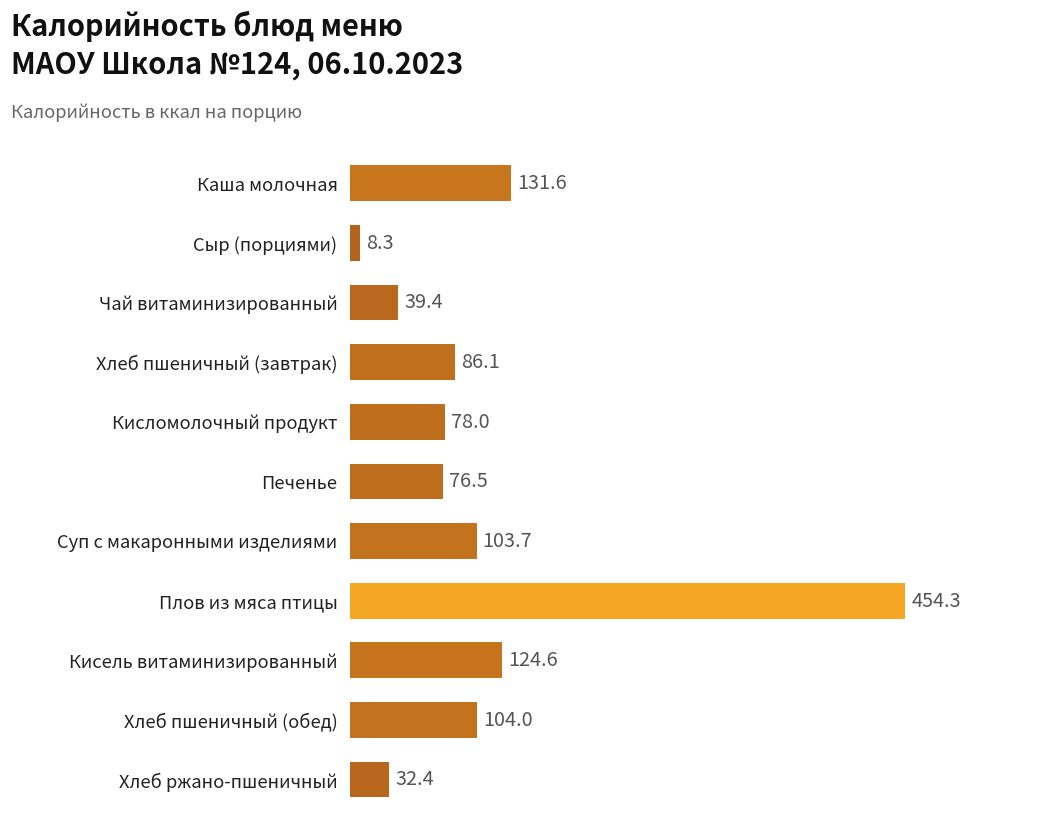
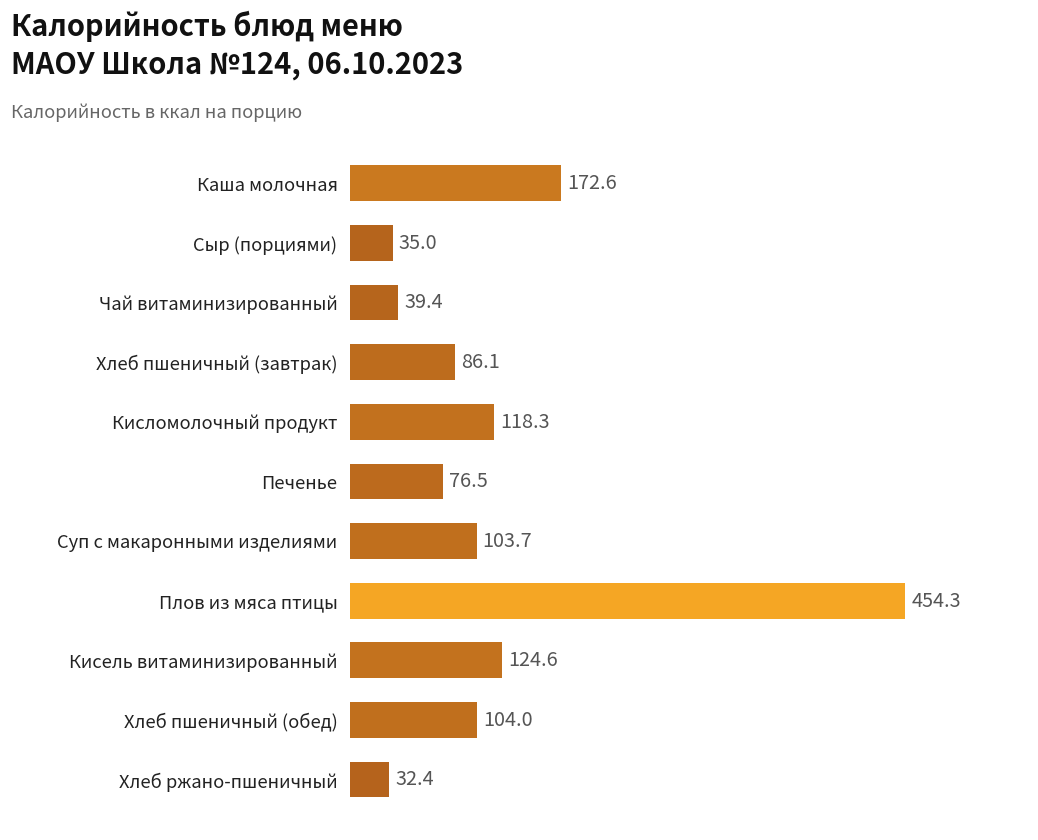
  {
-   "Каша молочная": 131.6,
-   "Сыр (порциями)": 8.3,
+   "Каша молочная": 172.6,
+   "Сыр (порциями)": 35.0,
    "Чай витаминизированный": 39.4,
    "Хлеб пшеничный (завтрак)": 86.1,
-   "Кисломолочный продукт": 78.0,
+   "Кисломолочный продукт": 118.3,
    "Печенье": 76.5,
    "Суп с макаронными изделиями": 103.7,
    "Плов из мяса птицы": 454.3,
    "Кисель витаминизированный": 124.6,
    "Хлеб пшеничный (обед)": 104.0,
    "Хлеб ржано-пшеничный": 32.4
  }
